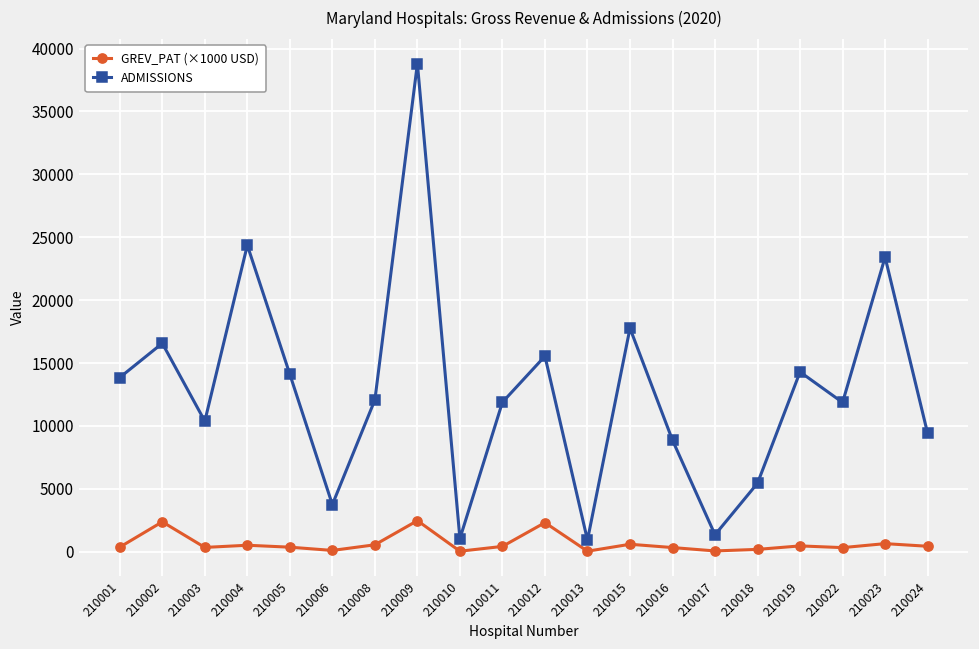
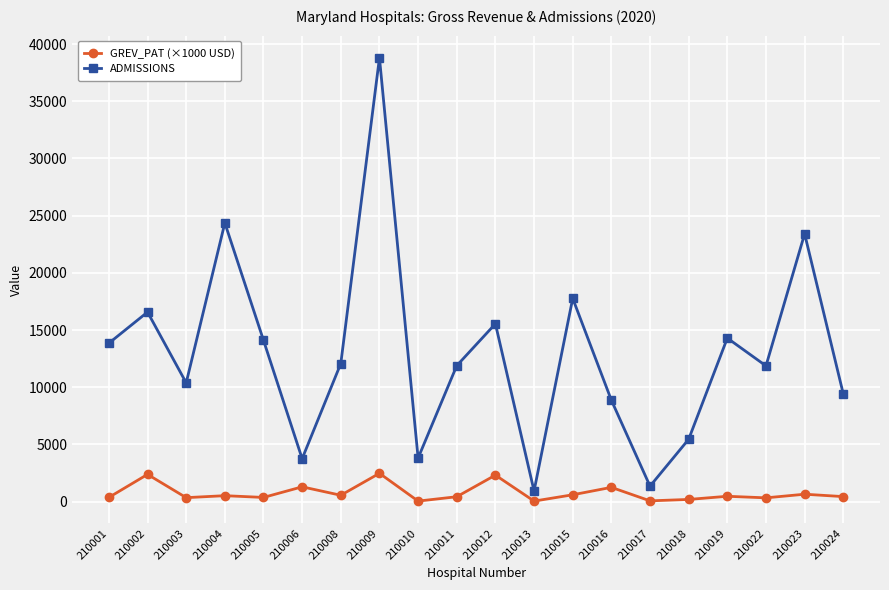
  {
    "GREV_PAT (×1000 USD)": {
      "210001": 400,
      "210002": 2400,
      "210003": 300,
      "210004": 500,
      "210005": 400,
-     "210006": 100,
+     "210006": 1300,
      "210008": 500,
      "210009": 2500,
      "210010": 0,
      "210011": 400,
      "210012": 2300,
      "210013": 0,
      "210015": 600,
-     "210016": 300,
+     "210016": 1200,
      "210017": 100,
      "210018": 200,
      "210019": 500,
      "210022": 300,
      "210023": 600,
      "210024": 400
    },
    "ADMISSIONS": {
      "210001": 13800,
      "210002": 16600,
      "210003": 10400,
      "210004": 24400,
      "210005": 14100,
      "210006": 3700,
      "210008": 12100,
      "210009": 38800,
-     "210010": 1000,
+     "210010": 3800,
      "210011": 11900,
      "210012": 15500,
      "210013": 900,
      "210015": 17800,
      "210016": 8900,
      "210017": 1300,
      "210018": 5400,
      "210019": 14300,
      "210022": 11900,
      "210023": 23400,
      "210024": 9400
    }
  }
